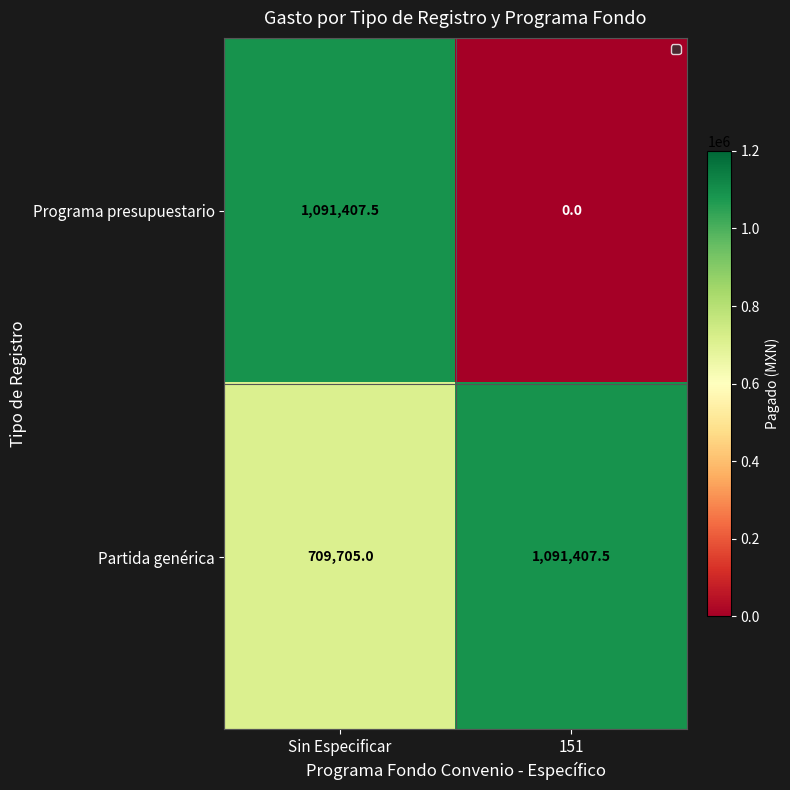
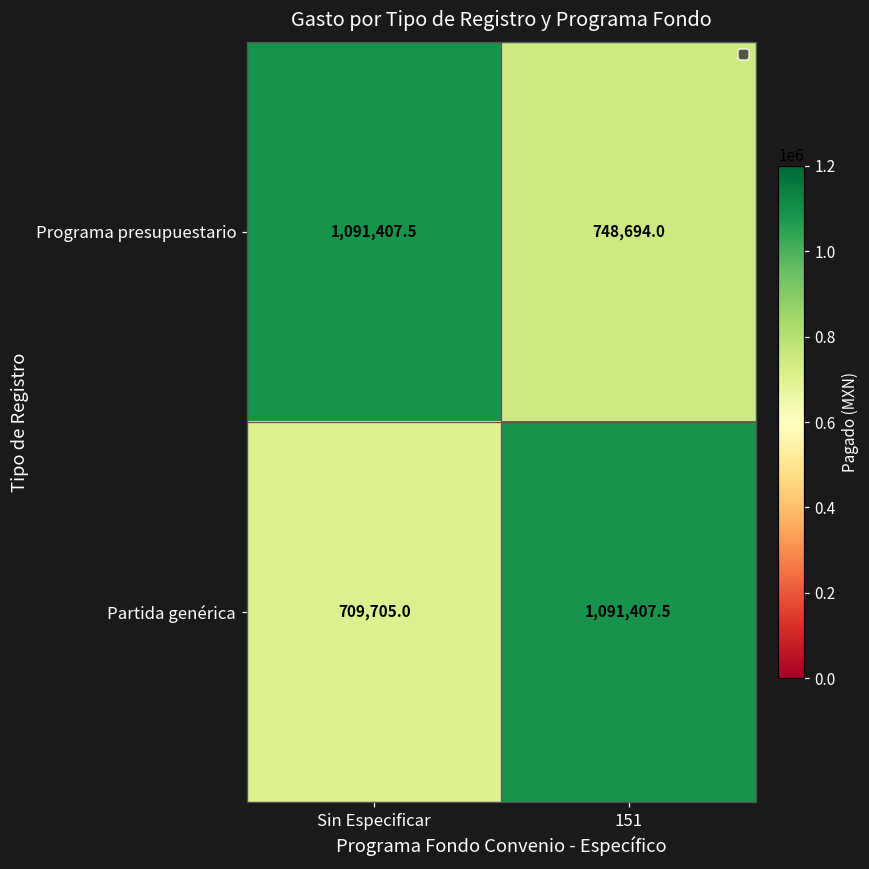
  {
    "Programa presupuestario": {
      "Sin Especificar": "1,091,407.5",
-     "151": "0.0"
+     "151": "748,694.0"
    },
    "Partida genérica": {
      "Sin Especificar": "709,705.0",
      "151": "1,091,407.5"
    }
  }
